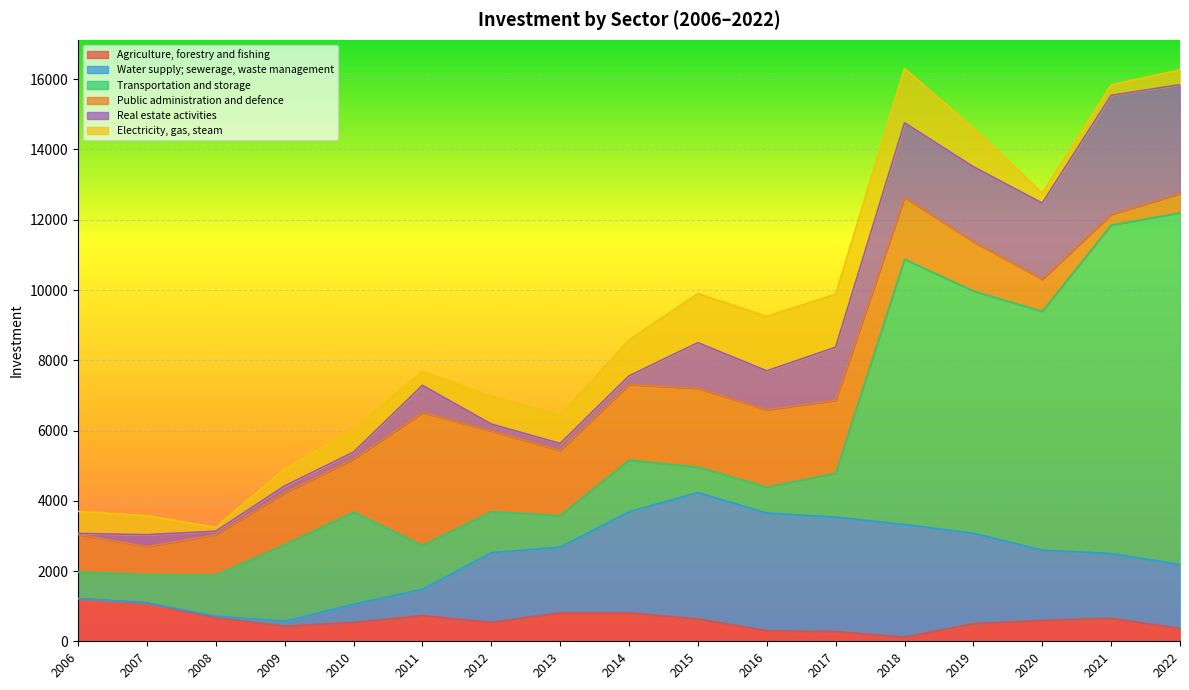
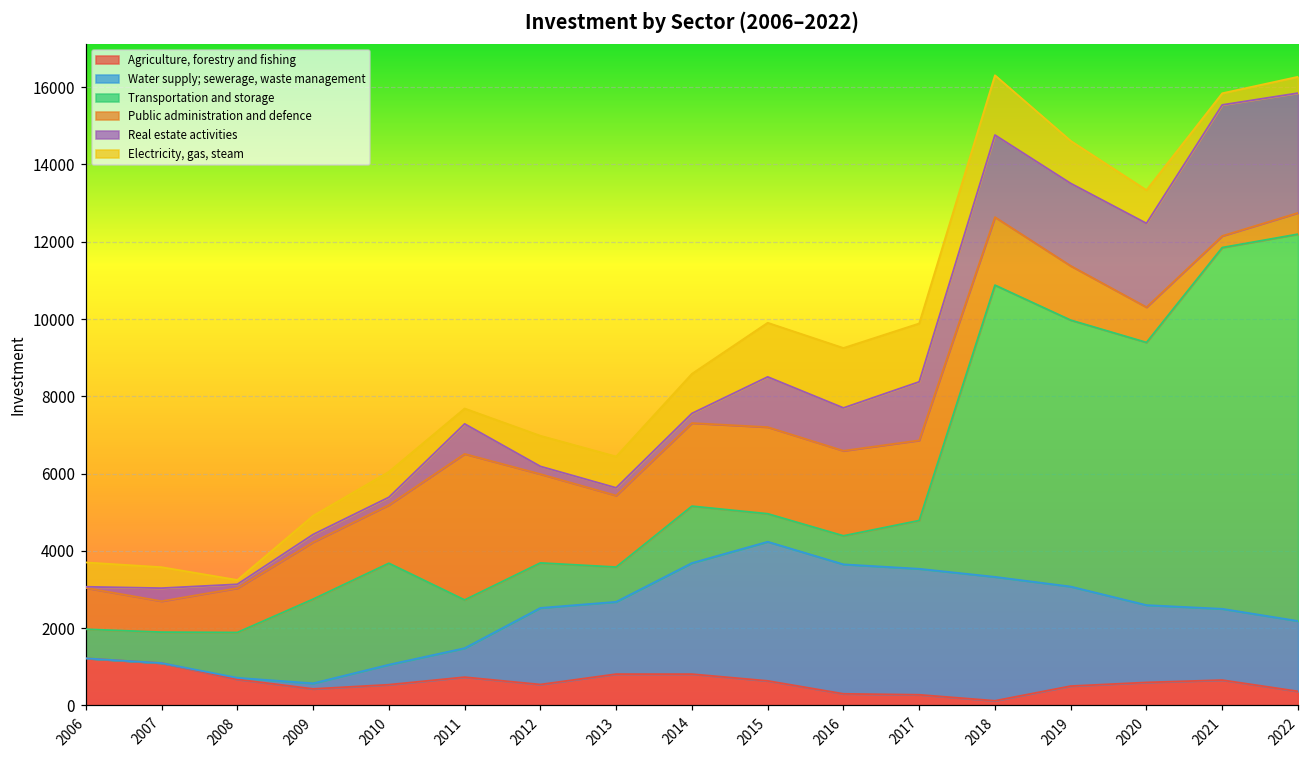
  {
    "Water supply; sewerage, waste management": {
      "2009": 100,
      "2010": 500,
      "2011": 700,
      "2012": 2000,
      "2013": 1900,
      "2014": 2900,
      "2015": 3600,
      "2016": 3400,
      "2017": 3300,
      "2018": 3200,
      "2019": 2600,
      "2020": 2000,
      "2021": 1800,
      "2022": 1800
    },
    "Transportation and storage": {
      "2006": 800,
      "2007": 800,
      "2008": 1200,
      "2009": 2200,
      "2010": 2600,
      "2011": 1200,
      "2012": 1200,
      "2013": 900,
      "2014": 1500,
      "2015": 700,
      "2016": 700,
      "2017": 1300,
      "2018": 7600,
      "2019": 6900,
      "2020": 6800,
      "2021": 9400,
      "2022": 10000
    },
    "Real estate activities": {
      "2007": 300,
      "2008": 100,
      "2009": 200,
      "2010": 200,
      "2011": 800,
      "2012": 200,
      "2013": 200,
      "2014": 300,
      "2015": 1300,
      "2016": 1100,
      "2017": 1500,
      "2018": 2100,
      "2019": 2100,
      "2020": 2200,
      "2021": 3400,
      "2022": 3100
    },
    "Electricity, gas, steam": {
      "2006": 600,
      "2007": 500,
      "2008": 100,
      "2009": 500,
      "2010": 700,
      "2011": 400,
      "2012": 800,
      "2013": 800,
      "2014": 1000,
      "2015": 1400,
      "2016": 1600,
      "2017": 1500,
      "2018": 1500,
      "2019": 1100,
-     "2020": 300,
+     "2020": 900,
      "2021": 300,
      "2022": 400
    }
  }
